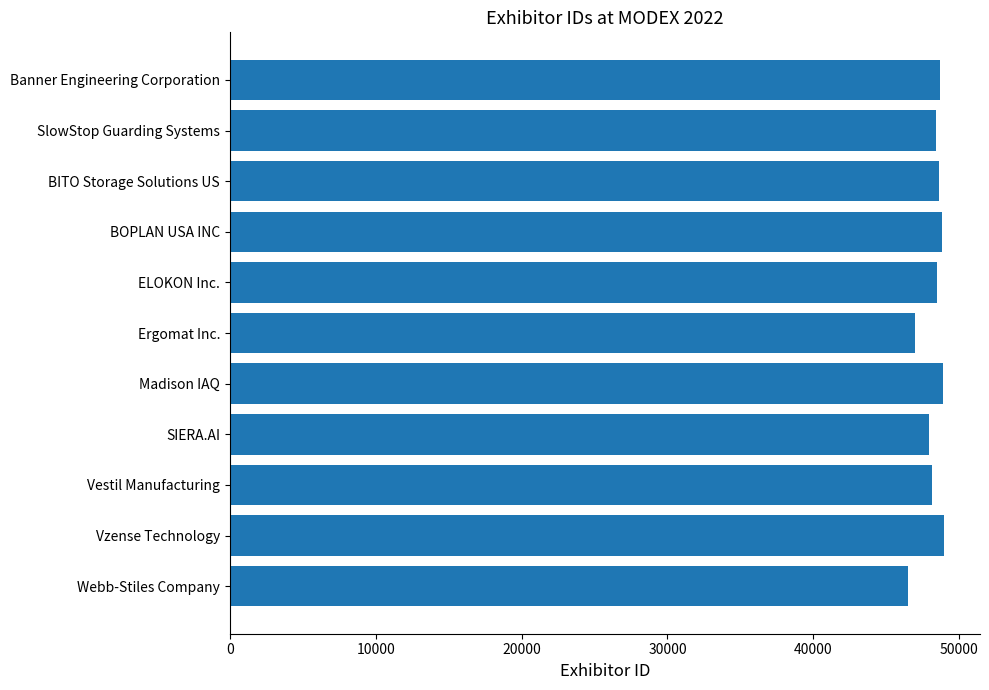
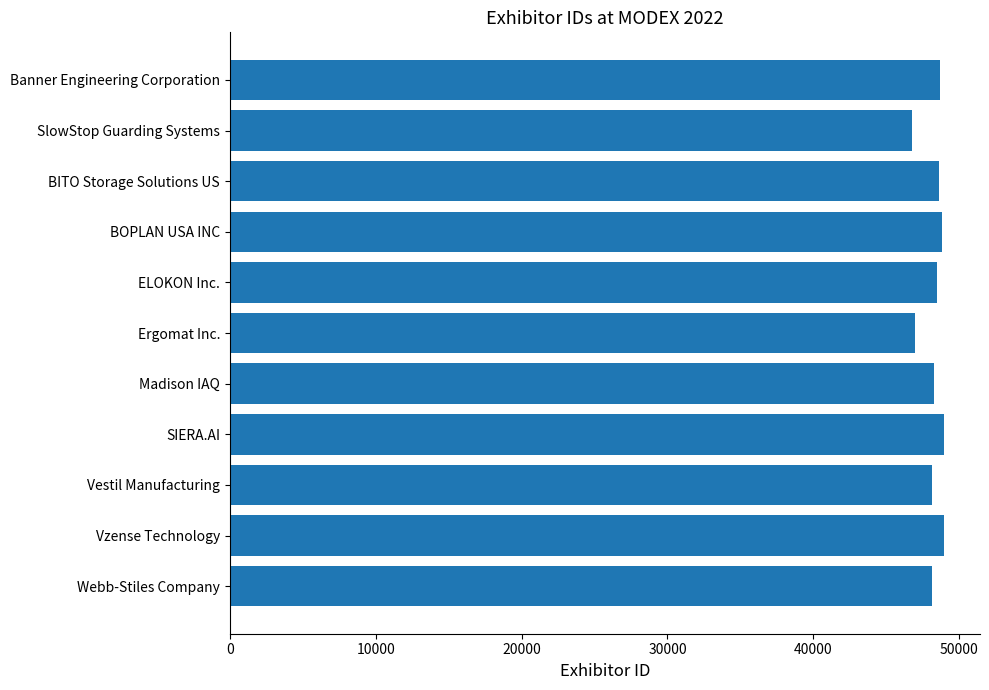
  {
    "Banner Engineering Corporation": 48700,
-   "SlowStop Guarding Systems": 48400,
+   "SlowStop Guarding Systems": 46800,
    "BITO Storage Solutions US": 48600,
    "BOPLAN USA INC": 48900,
    "ELOKON Inc.": 48400,
    "Ergomat Inc.": 47000,
-   "Madison IAQ": 48900,
-   "SIERA.AI": 47900,
+   "Madison IAQ": 48300,
+   "SIERA.AI": 48900,
    "Vestil Manufacturing": 48100,
    "Vzense Technology": 49000,
-   "Webb-Stiles Company": 46500
+   "Webb-Stiles Company": 48100
  }
